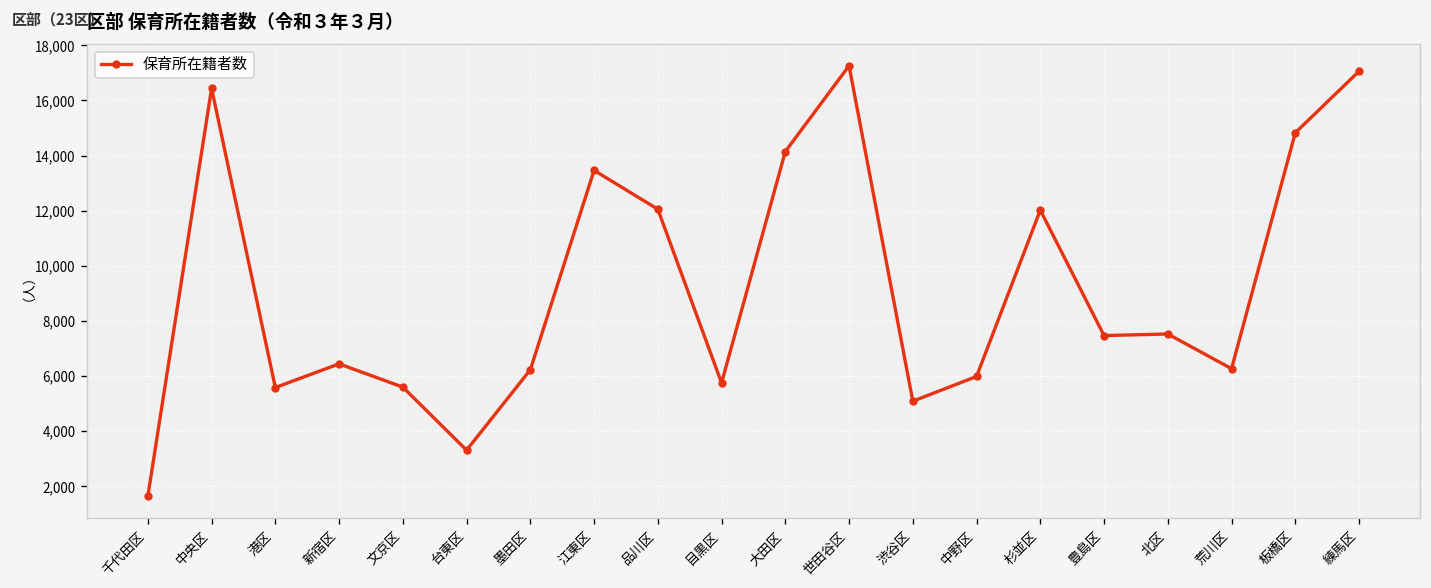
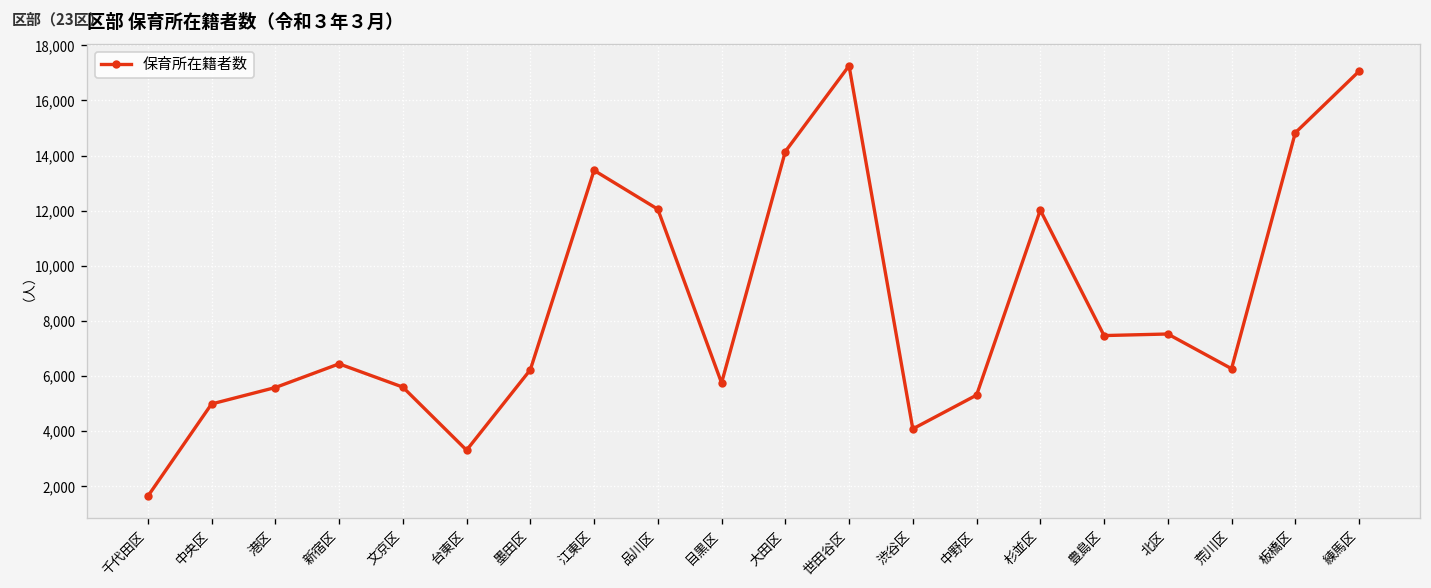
  {
    "千代田区": "1,600",
-   "中央区": "16,400",
+   "中央区": "5,000",
    "港区": "5,600",
    "新宿区": "6,400",
    "文京区": "5,600",
    "台東区": "3,300",
    "墨田区": "6,200",
    "江東区": "13,500",
    "品川区": "12,100",
    "目黒区": "5,800",
    "大田区": "14,100",
    "世田谷区": "17,300",
-   "渋谷区": "5,100",
-   "中野区": "6,000",
+   "渋谷区": "4,100",
+   "中野区": "5,300",
    "杉並区": "12,000",
    "豊島区": "7,500",
    "北区": "7,500",
    "荒川区": "6,300",
    "板橋区": "14,800",
    "練馬区": "17,100"
  }
